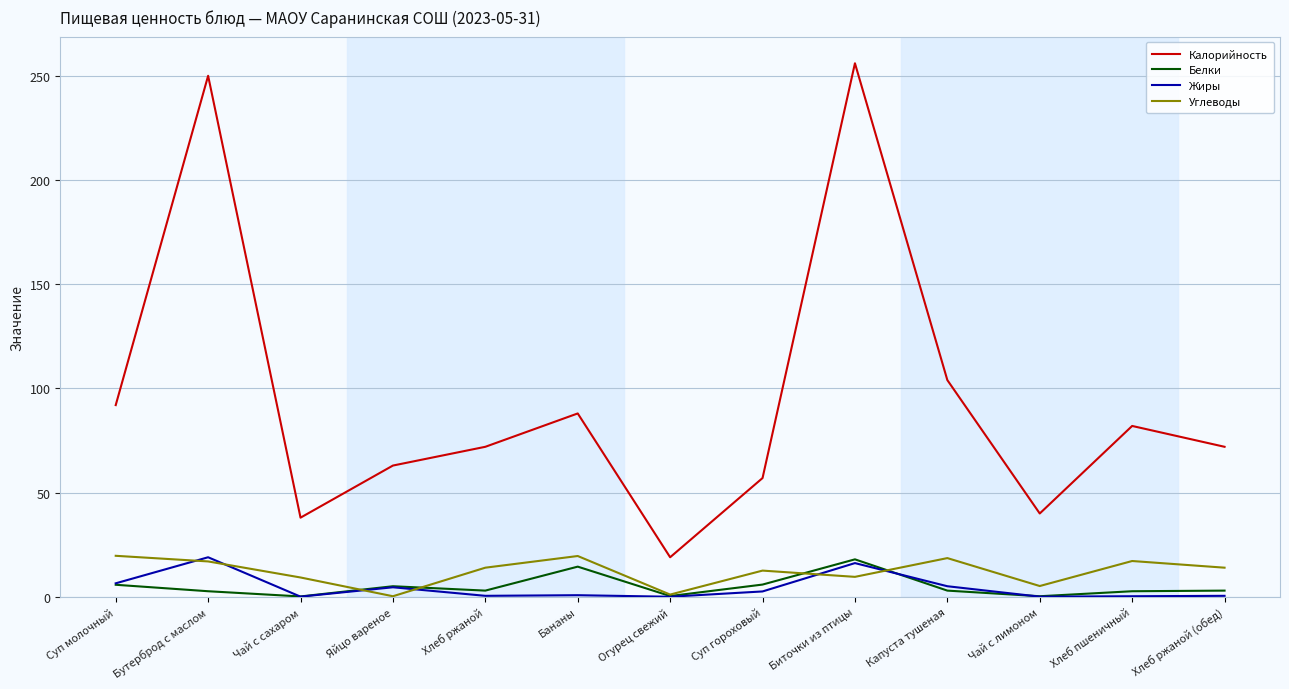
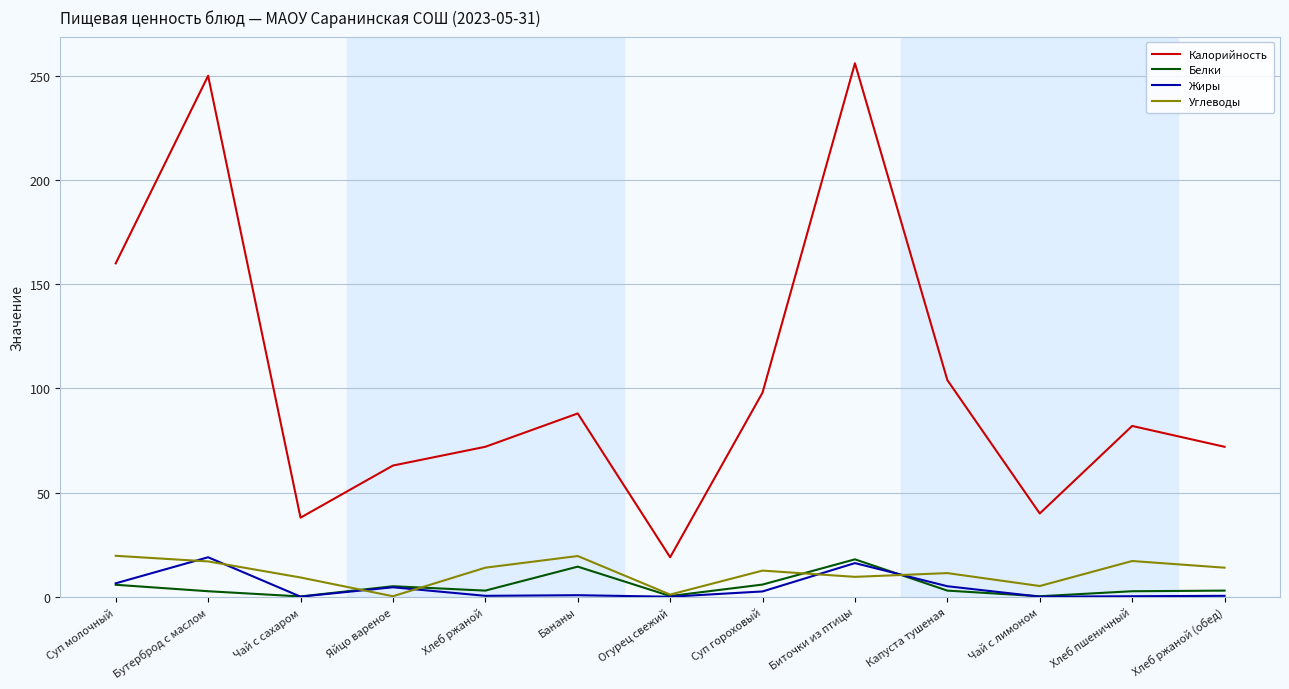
  {
    "Калорийность": {
-     "Суп молочный": 92,
+     "Суп молочный": 160,
      "Бутерброд с маслом": 250,
      "Чай с сахаром": 38,
      "Яйцо вареное": 63,
      "Хлеб ржаной": 72,
      "Бананы": 88,
      "Огурец свежий": 19,
-     "Суп гороховый": 57,
+     "Суп гороховый": 98,
      "Биточки из птицы": 256,
      "Капуста тушеная": 104,
      "Чай с лимоном": 40,
      "Хлеб пшеничный": 82,
      "Хлеб ржаной (обед)": 72
    },
    "Белки": {
      "Бутерброд с маслом": 3,
      "Хлеб ржаной": 3,
      "Бананы": 15,
      "Суп гороховый": 6,
      "Биточки из птицы": 18,
      "Капуста тушеная": 3,
      "Хлеб пшеничный": 3,
      "Хлеб ржаной (обед)": 3
    },
    "Жиры": {
      "Бутерброд с маслом": 19,
      "Хлеб ржаной": 1,
      "Бананы": 1,
      "Суп гороховый": 3,
      "Биточки из птицы": 16,
      "Капуста тушеная": 5,
      "Хлеб пшеничный": 0,
      "Хлеб ржаной (обед)": 1
    },
    "Углеводы": {
      "Суп молочный": 20,
      "Бутерброд с маслом": 17,
      "Чай с сахаром": 9,
      "Яйцо вареное": 0,
      "Хлеб ржаной": 14,
      "Бананы": 20,
      "Суп гороховый": 13,
      "Биточки из птицы": 10,
-     "Капуста тушеная": 19,
+     "Капуста тушеная": 11,
      "Чай с лимоном": 5,
      "Хлеб пшеничный": 17,
      "Хлеб ржаной (обед)": 14
    }
  }
